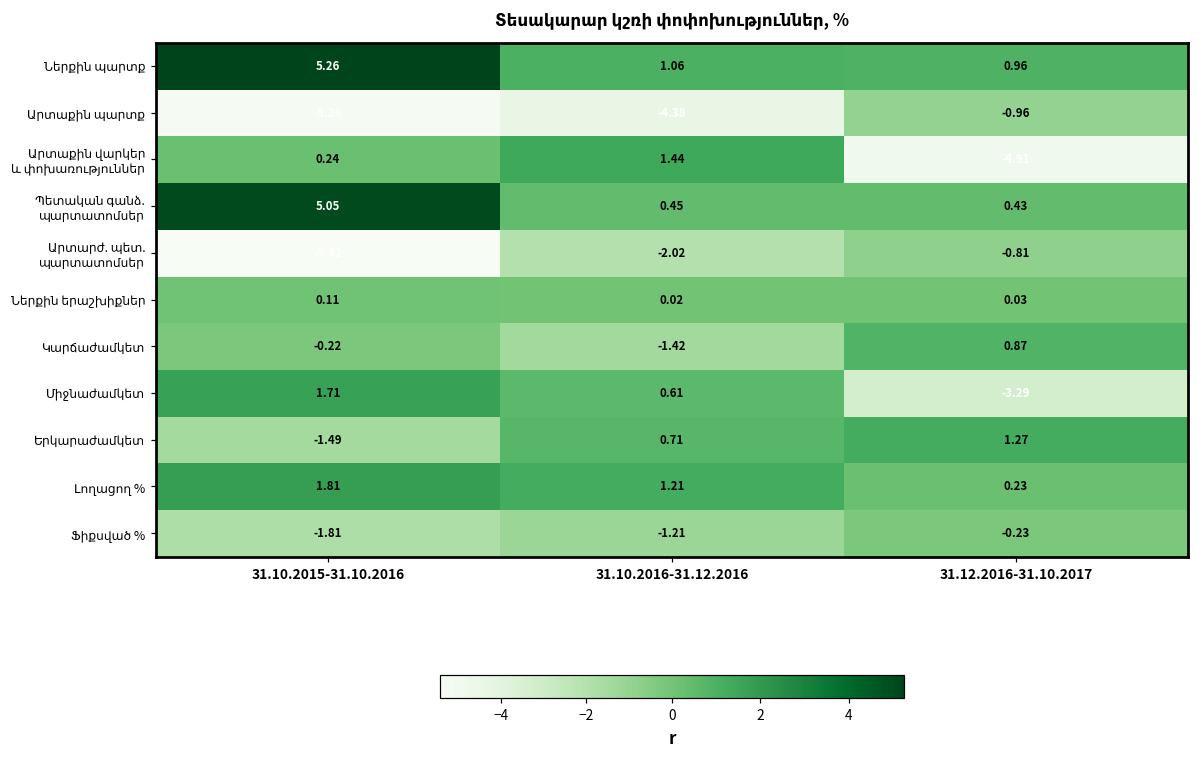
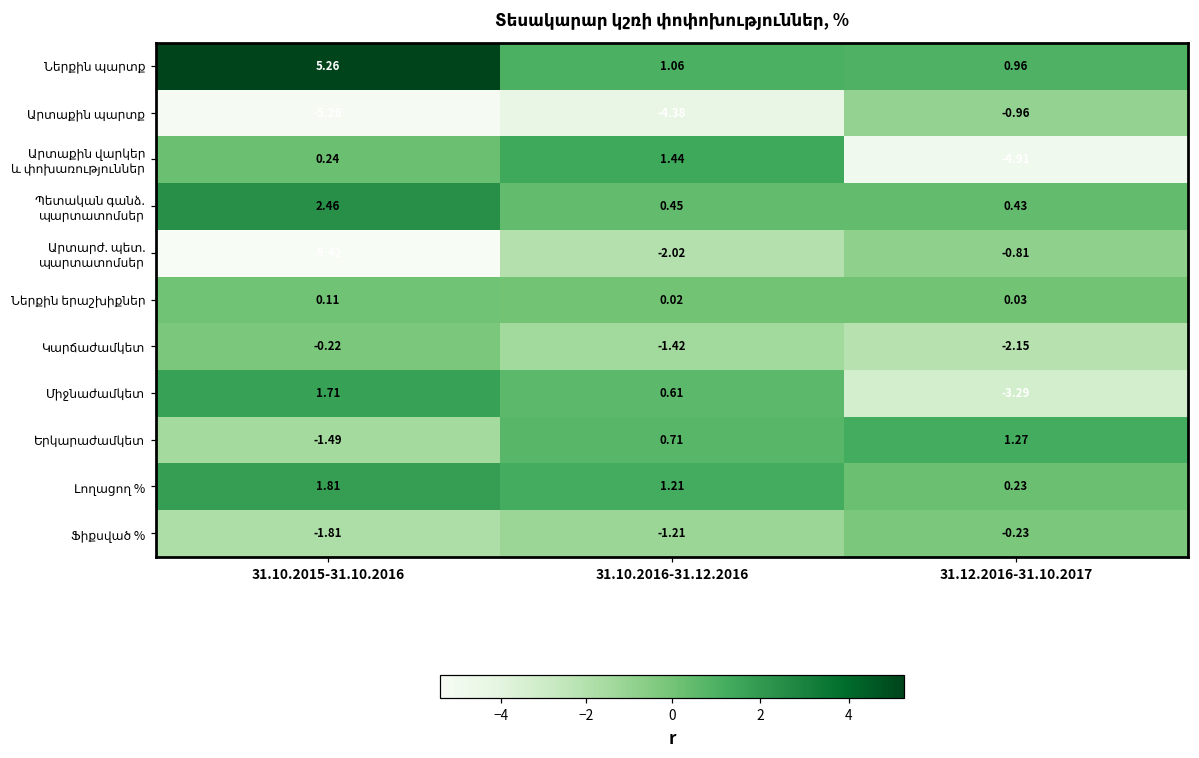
  {
    "Ներքին պարտք": {
      "31.10.2015-31.10.2016": 5.26,
      "31.10.2016-31.12.2016": 1.06,
      "31.12.2016-31.10.2017": 0.96
    },
    "Արտաքին պարտք": {
      "31.12.2016-31.10.2017": -0.96
    },
    "Արտաքին վարկեր և փոխառություններ": {
      "31.10.2015-31.10.2016": 0.24,
      "31.10.2016-31.12.2016": 1.44
    },
    "Պետական գանձ. պարտատոմսեր": {
-     "31.10.2015-31.10.2016": 5.05,
+     "31.10.2015-31.10.2016": 2.46,
      "31.10.2016-31.12.2016": 0.45,
      "31.12.2016-31.10.2017": 0.43
    },
    "Արտարժ. պետ. պարտատոմսեր": {
      "31.10.2016-31.12.2016": -2.02,
      "31.12.2016-31.10.2017": -0.81
    },
    "Ներքին երաշխիքներ": {
      "31.10.2015-31.10.2016": 0.11,
      "31.10.2016-31.12.2016": 0.02,
      "31.12.2016-31.10.2017": 0.03
    },
    "Կարճաժամկետ": {
      "31.10.2015-31.10.2016": -0.22,
      "31.10.2016-31.12.2016": -1.42,
-     "31.12.2016-31.10.2017": 0.87
+     "31.12.2016-31.10.2017": -2.15
    },
    "Միջնաժամկետ": {
      "31.10.2015-31.10.2016": 1.71,
      "31.10.2016-31.12.2016": 0.61,
      "31.12.2016-31.10.2017": -3.29
    },
    "Երկարաժամկետ": {
      "31.10.2015-31.10.2016": -1.49,
      "31.10.2016-31.12.2016": 0.71,
      "31.12.2016-31.10.2017": 1.27
    },
    "Լողացող %": {
      "31.10.2015-31.10.2016": 1.81,
      "31.10.2016-31.12.2016": 1.21,
      "31.12.2016-31.10.2017": 0.23
    },
    "Ֆիքսված %": {
      "31.10.2015-31.10.2016": -1.81,
      "31.10.2016-31.12.2016": -1.21,
      "31.12.2016-31.10.2017": -0.23
    }
  }
